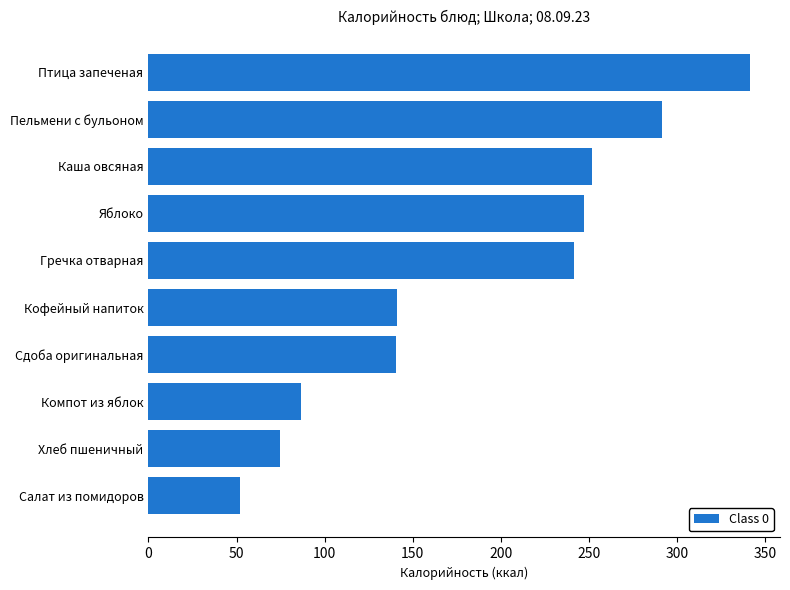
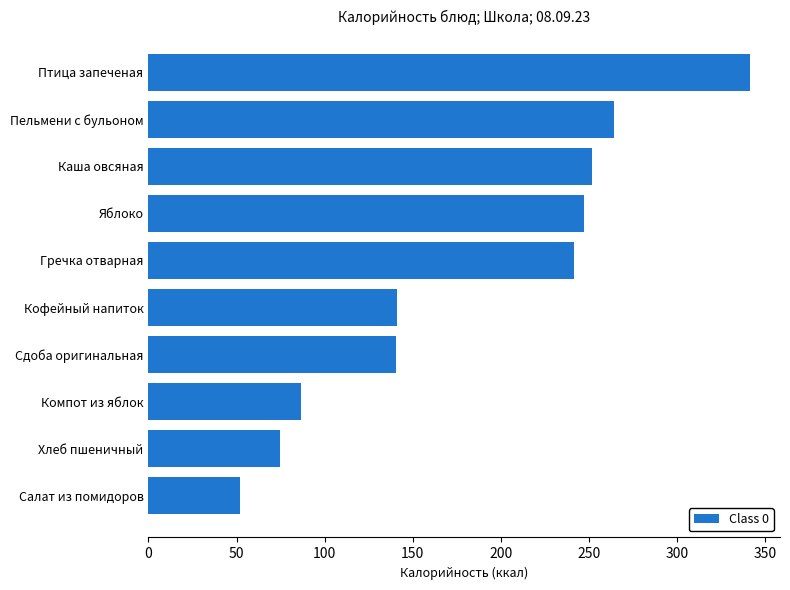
  {
    "Птица запеченая": 341,
-   "Пельмени с бульоном": 291,
+   "Пельмени с бульоном": 264,
    "Каша овсяная": 252,
    "Яблоко": 247,
    "Гречка отварная": 242,
    "Кофейный напиток": 141,
    "Сдоба оригинальная": 140,
    "Компот из яблок": 86,
    "Хлеб пшеничный": 75,
    "Салат из помидоров": 52
  }
